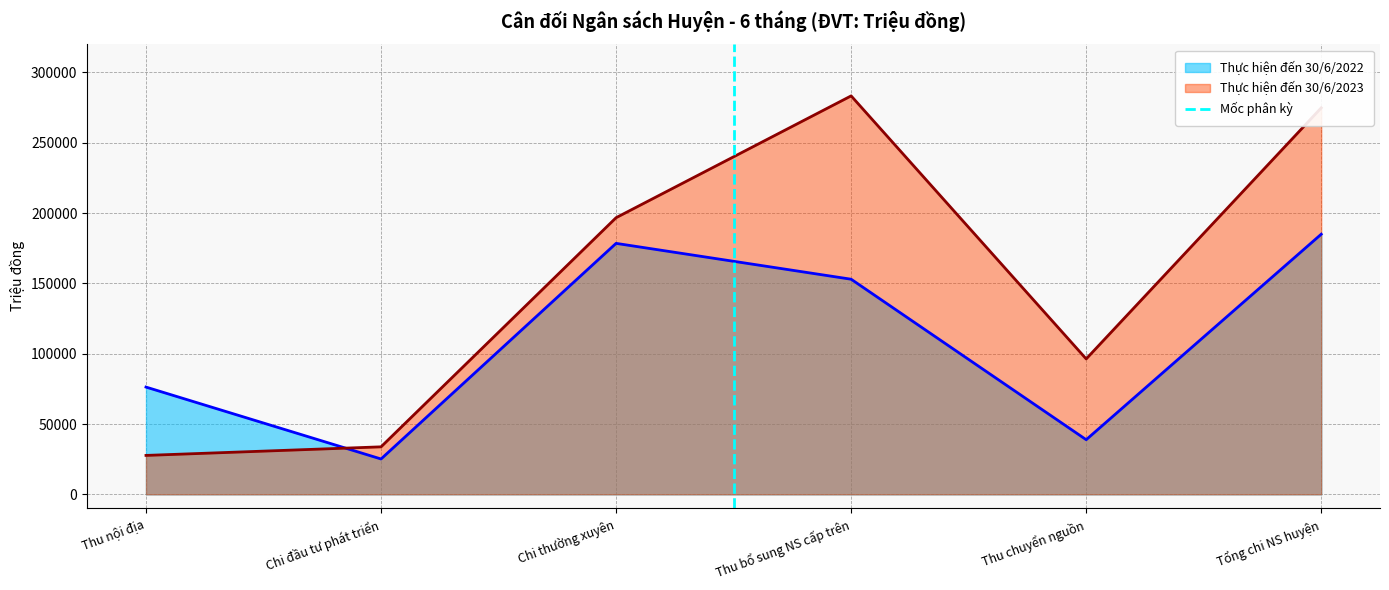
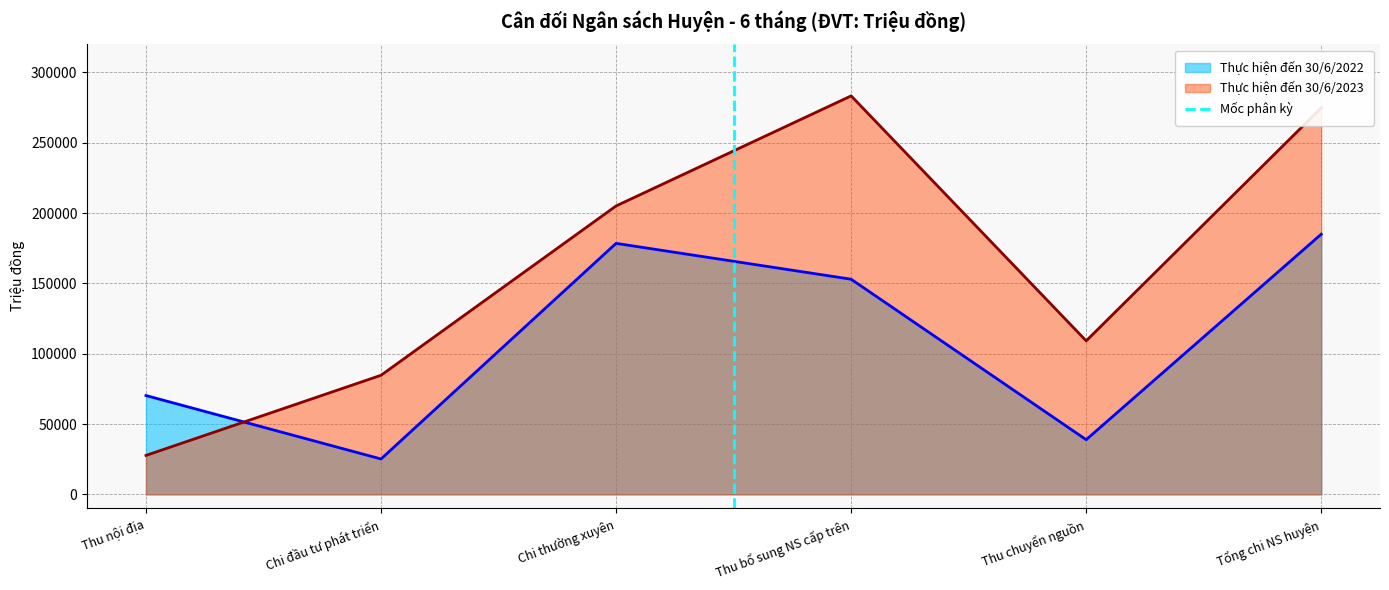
  {
    "Thực hiện đến 30/6/2022": {
-     "Thu nội địa": 76000,
+     "Thu nội địa": 70000,
      "Chi đầu tư phát triển": 25000,
      "Chi thường xuyên": 178000,
      "Thu bổ sung NS cấp trên": 153000,
      "Thu chuyển nguồn": 39000,
      "Tổng chi NS huyện": 185000
    },
    "Thực hiện đến 30/6/2023": {
      "Thu nội địa": 28000,
-     "Chi đầu tư phát triển": 34000,
-     "Chi thường xuyên": 197000,
+     "Chi đầu tư phát triển": 85000,
+     "Chi thường xuyên": 205000,
      "Thu bổ sung NS cấp trên": 283000,
-     "Thu chuyển nguồn": 96000
+     "Thu chuyển nguồn": 109000
    }
  }
